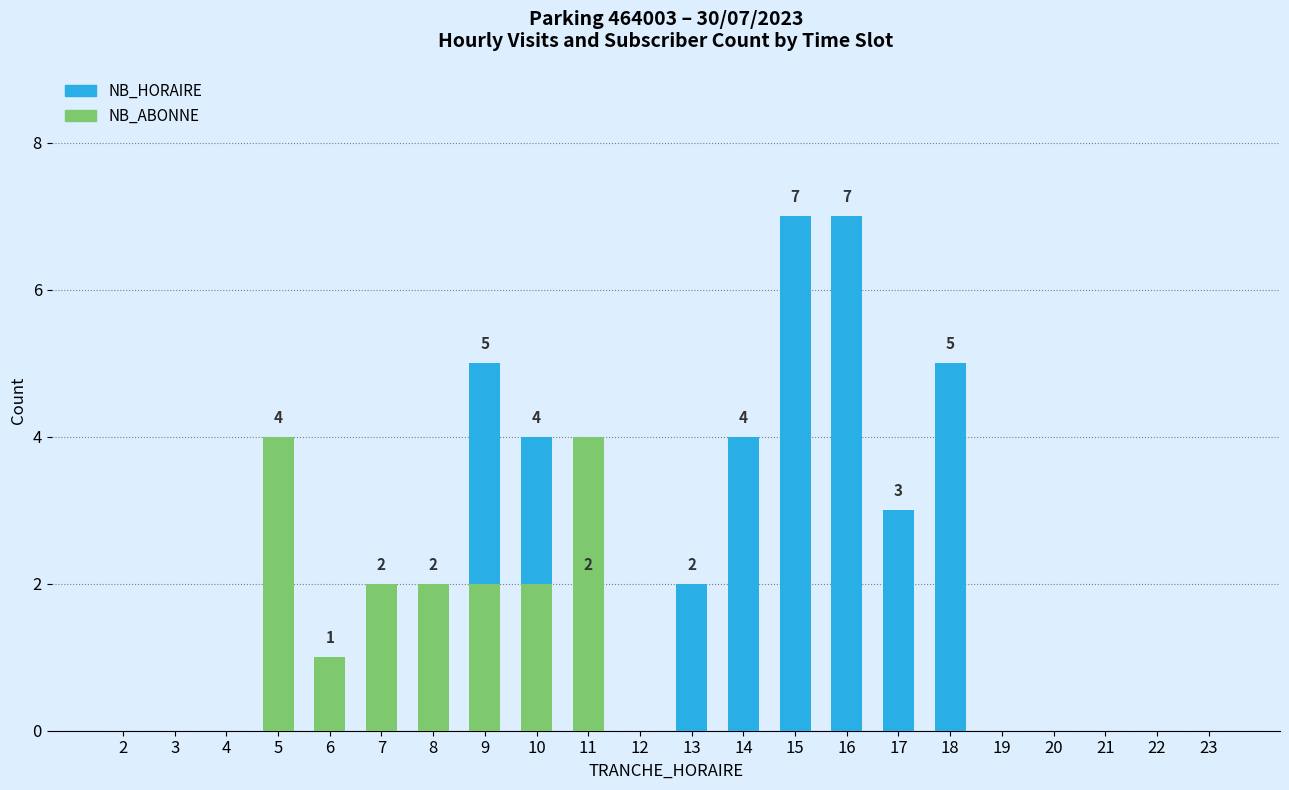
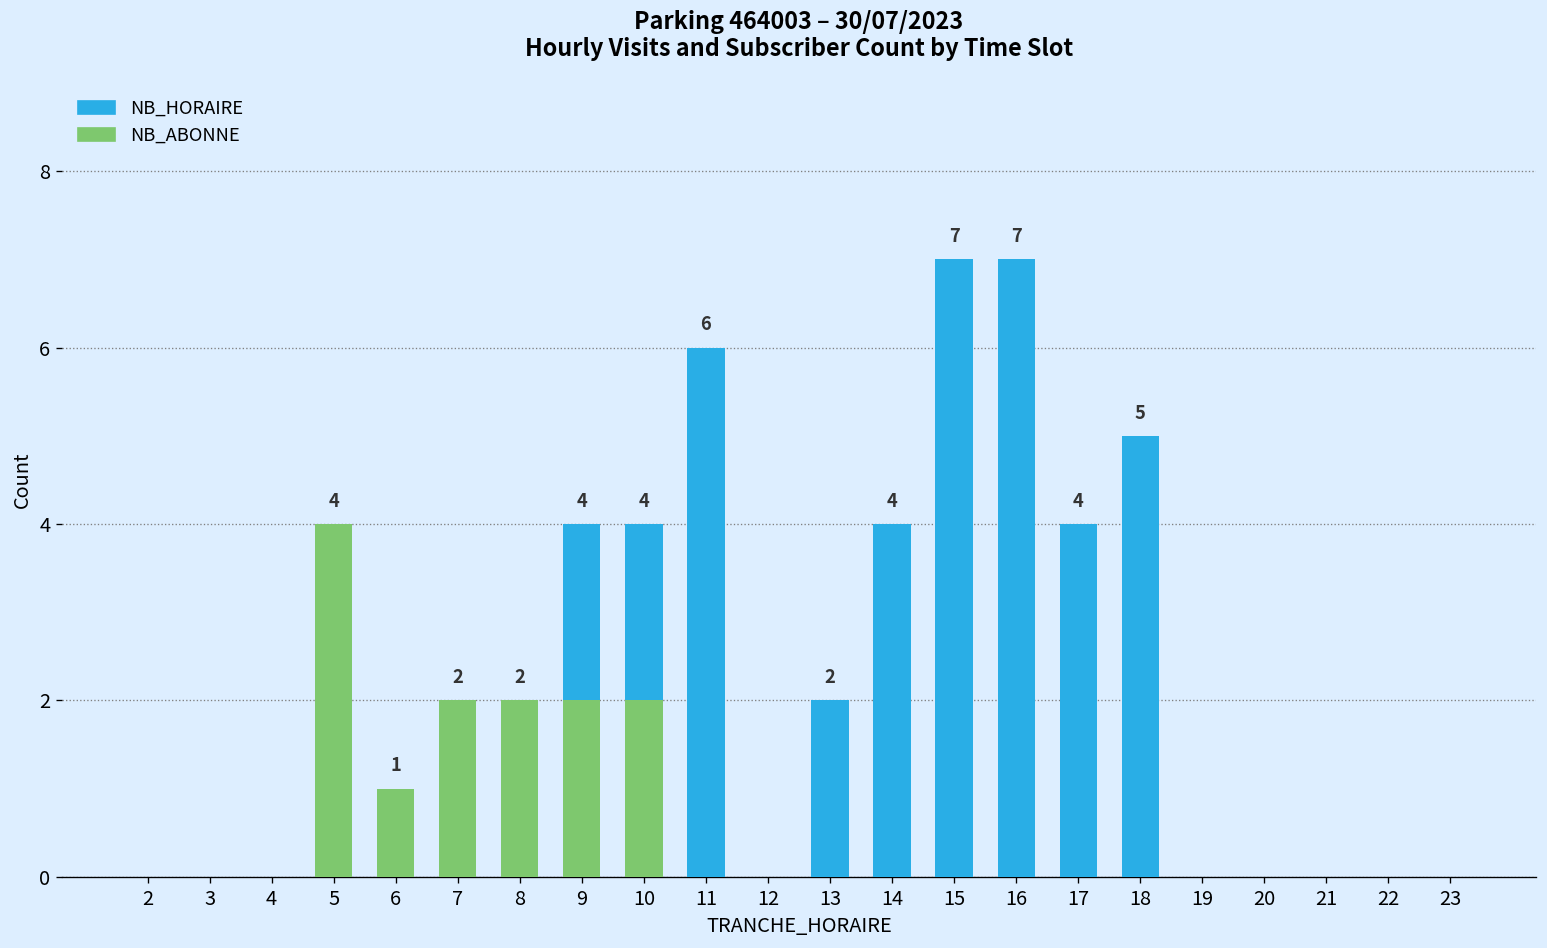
  {
    "NB_HORAIRE": {
-     "9": 5,
+     "9": 4,
      "10": 4,
-     "11": 2,
+     "11": 6,
      "13": 2,
      "14": 4,
      "15": 7,
      "16": 7,
-     "17": 3,
+     "17": 4,
      "18": 5
    },
    "NB_ABONNE": {
      "2": 0,
      "3": 0,
      "4": 0,
-     "11": 4,
+     "11": 0,
      "12": 0,
      "13": 0,
      "14": 0,
      "15": 0,
      "16": 0,
      "17": 0,
      "18": 0,
      "19": 0,
      "20": 0,
      "21": 0,
      "22": 0,
      "23": 0
    }
  }
